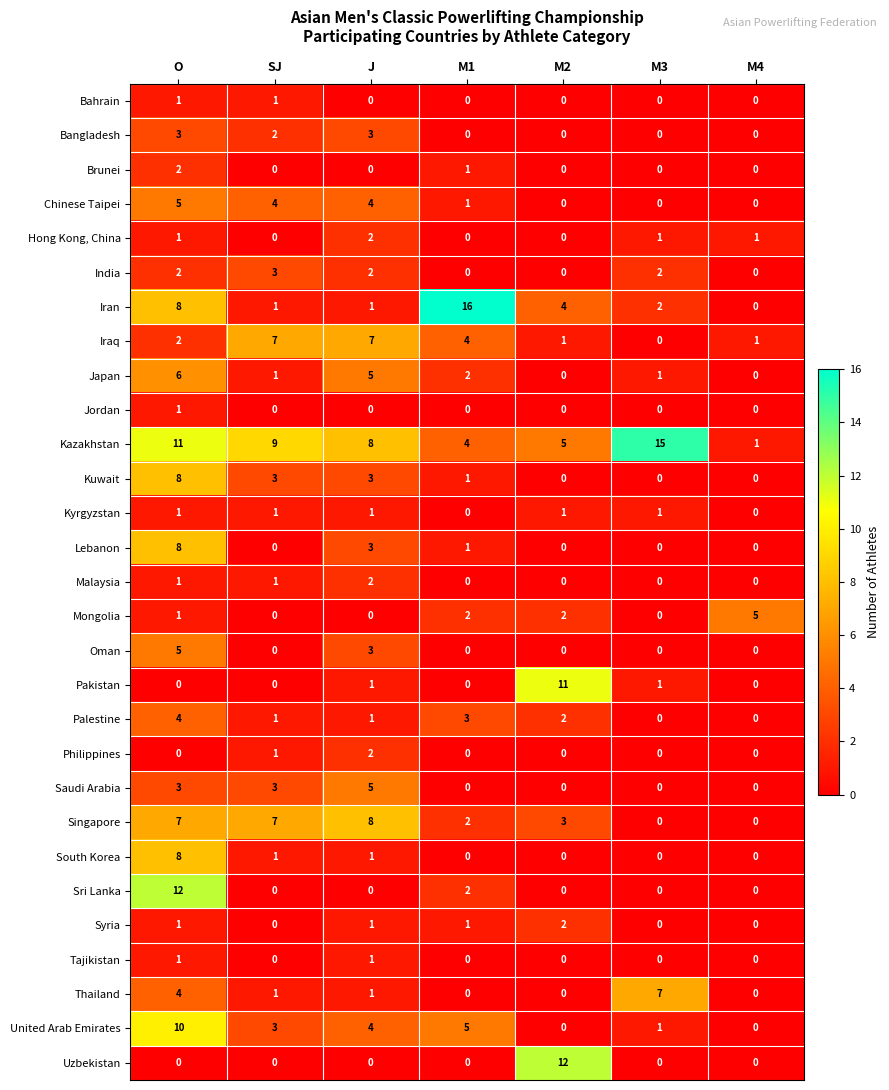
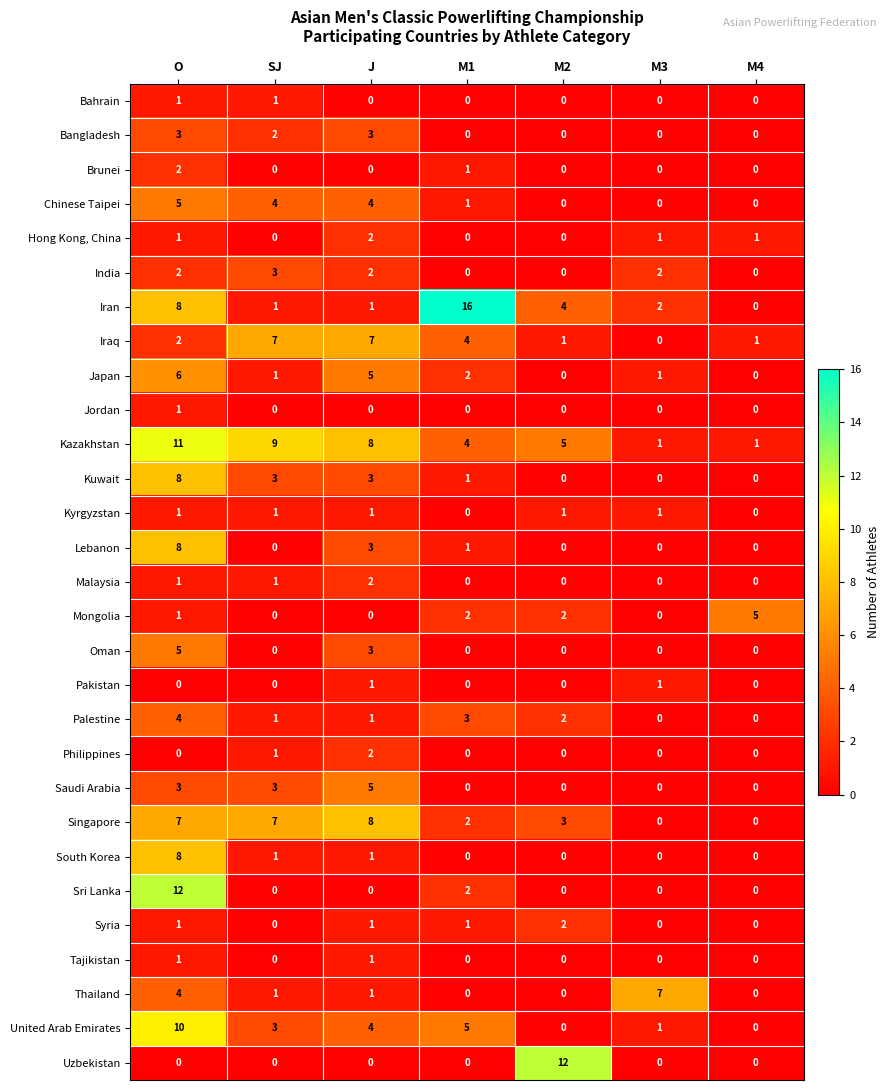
  {
    "Kazakhstan": {
      "O": 11,
      "SJ": 9,
      "J": 8,
      "M1": 4,
      "M2": 5,
-     "M3": 15,
+     "M3": 1,
      "M4": 1
    },
    "Pakistan": {
      "O": 0,
      "SJ": 0,
      "J": 1,
      "M1": 0,
-     "M2": 11,
+     "M2": 0,
      "M3": 1,
      "M4": 0
    }
  }
